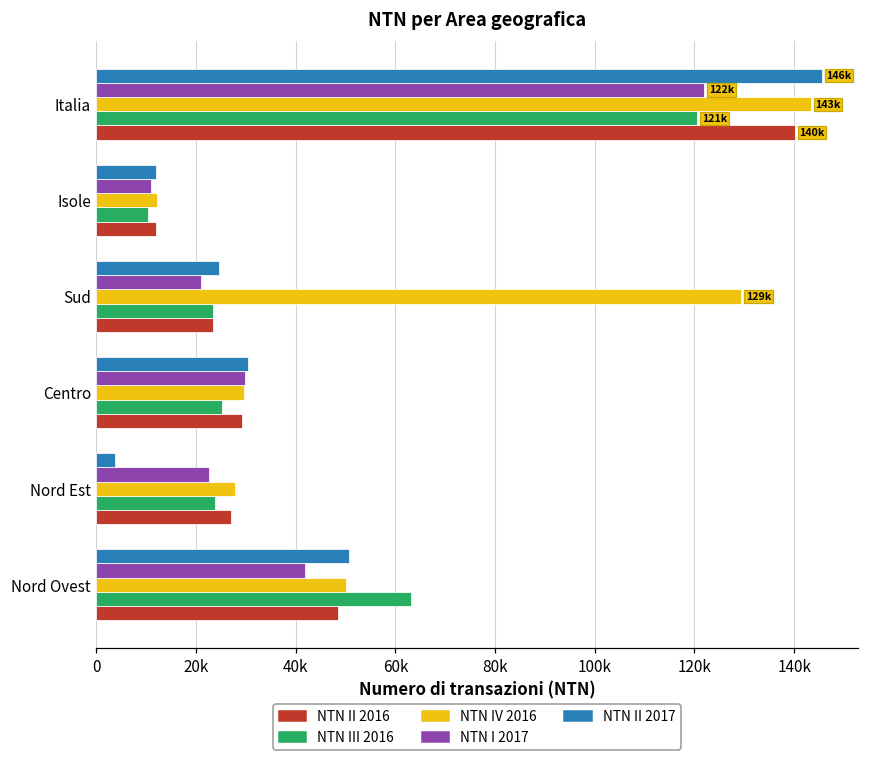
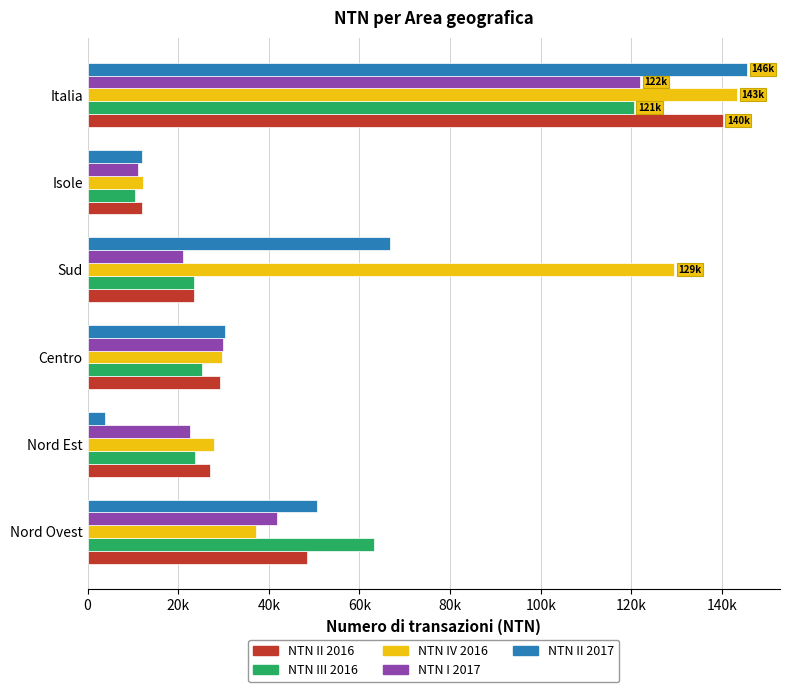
  {
    "NTN II 2016": {
      "Isole": 12000,
      "Sud": 23000,
      "Centro": 29000,
      "Nord Est": 27000,
      "Nord Ovest": 49000
    },
    "NTN III 2016": {
      "Isole": 10000,
      "Sud": 23000,
      "Centro": 25000,
      "Nord Est": 24000,
      "Nord Ovest": 63000
    },
    "NTN IV 2016": {
      "Isole": 12000,
      "Centro": 30000,
      "Nord Est": 28000,
-     "Nord Ovest": 50000
+     "Nord Ovest": 37000
    },
    "NTN I 2017": {
      "Isole": 11000,
      "Sud": 21000,
      "Centro": 30000,
      "Nord Est": 23000,
      "Nord Ovest": 42000
    },
    "NTN II 2017": {
      "Isole": 12000,
-     "Sud": 25000,
+     "Sud": 67000,
      "Centro": 30000,
      "Nord Est": 4000,
      "Nord Ovest": 51000
    }
  }
